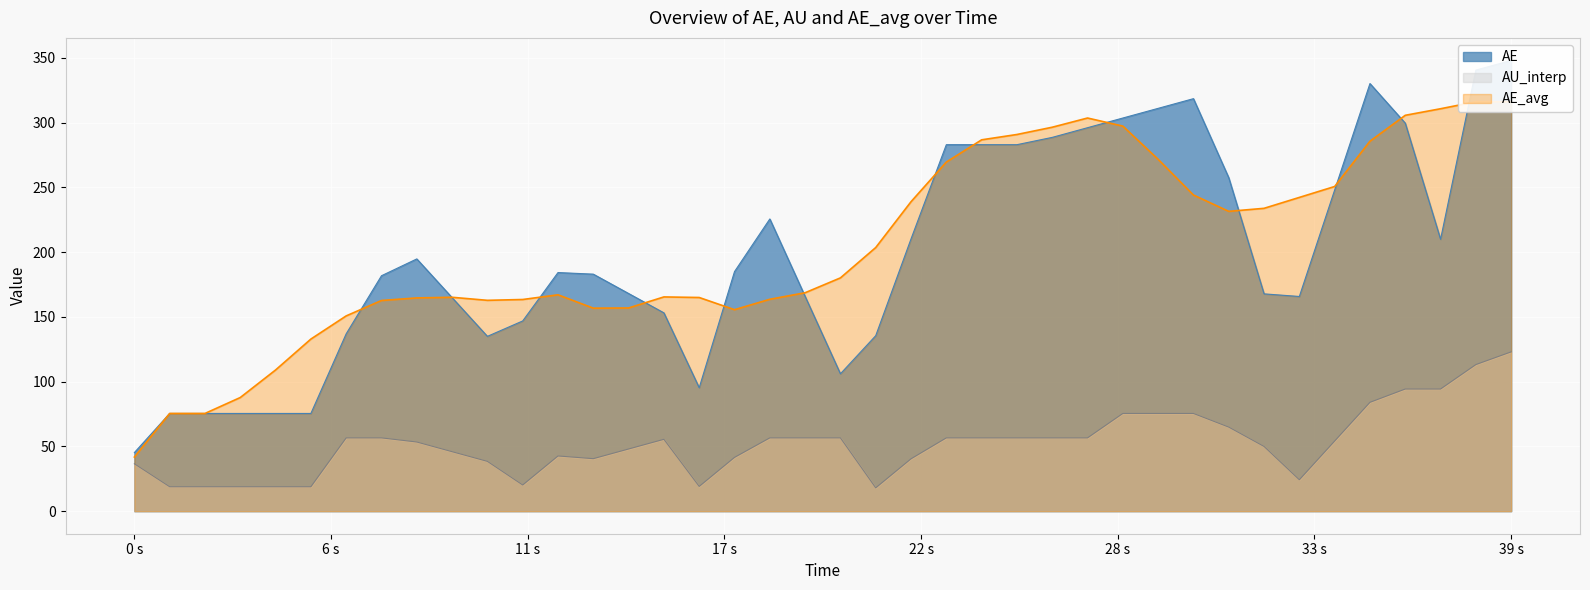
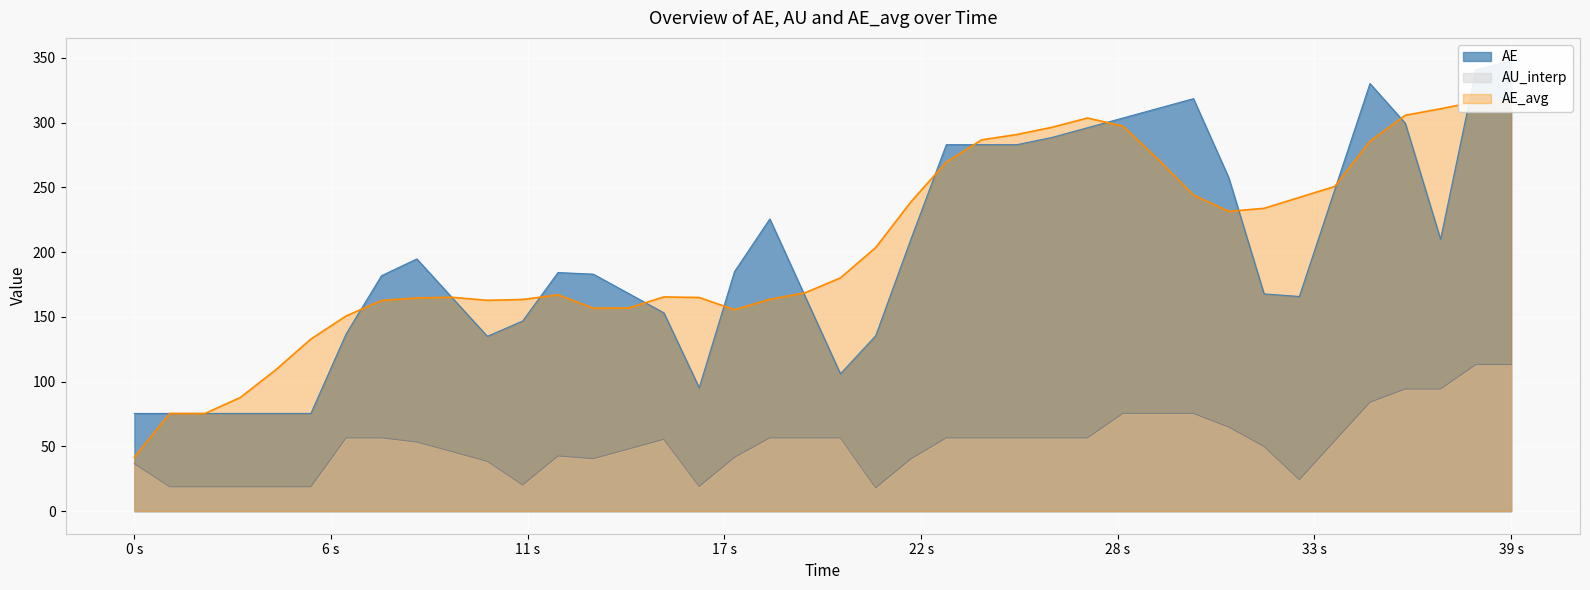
  {
    "AE": {
-     "0 s": 45
+     "0 s": 75
    },
    "AU_interp": {
      "0 s": 37,
-     "39 s": 123
+     "39 s": 113
    },
    "AE_avg": {
      "0 s": 42
    }
  }
